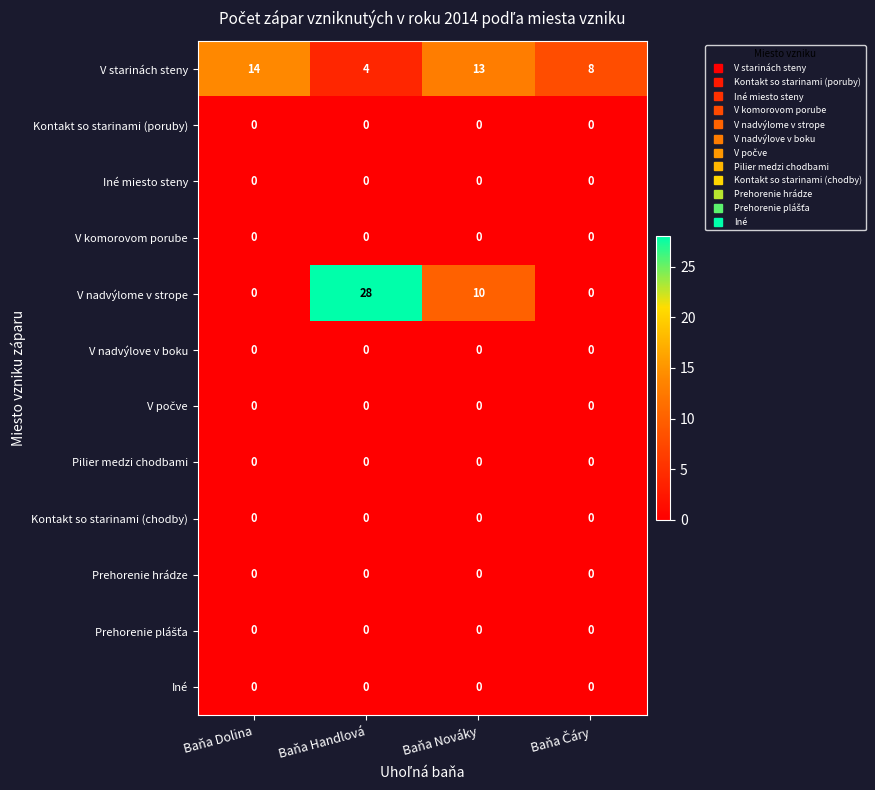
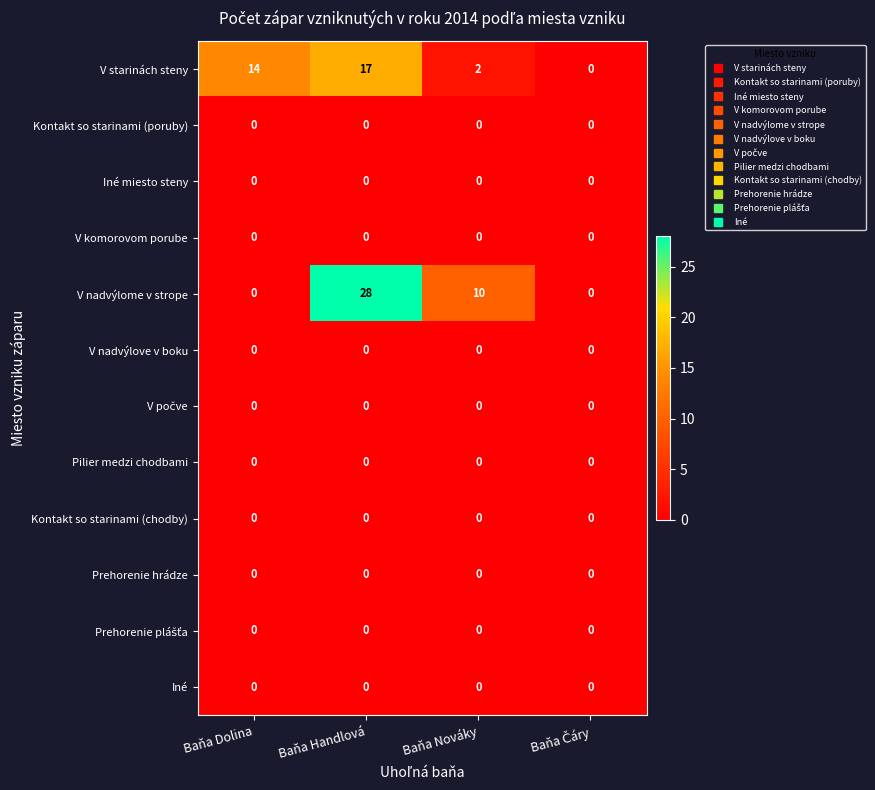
  {
    "V starinách steny": {
      "Baňa Dolina": 14,
-     "Baňa Handlová": 4,
-     "Baňa Nováky": 13,
-     "Baňa Čáry": 8
+     "Baňa Handlová": 17,
+     "Baňa Nováky": 2,
+     "Baňa Čáry": 0
    },
    "Kontakt so starinami (poruby)": {
      "Baňa Dolina": 0,
      "Baňa Handlová": 0,
      "Baňa Nováky": 0,
      "Baňa Čáry": 0
    },
    "Iné miesto steny": {
      "Baňa Dolina": 0,
      "Baňa Handlová": 0,
      "Baňa Nováky": 0,
      "Baňa Čáry": 0
    },
    "V komorovom porube": {
      "Baňa Dolina": 0,
      "Baňa Handlová": 0,
      "Baňa Nováky": 0,
      "Baňa Čáry": 0
    },
    "V nadvýlome v strope": {
      "Baňa Dolina": 0,
      "Baňa Handlová": 28,
      "Baňa Nováky": 10,
      "Baňa Čáry": 0
    },
    "V nadvýlove v boku": {
      "Baňa Dolina": 0,
      "Baňa Handlová": 0,
      "Baňa Nováky": 0,
      "Baňa Čáry": 0
    },
    "V počve": {
      "Baňa Dolina": 0,
      "Baňa Handlová": 0,
      "Baňa Nováky": 0,
      "Baňa Čáry": 0
    },
    "Pilier medzi chodbami": {
      "Baňa Dolina": 0,
      "Baňa Handlová": 0,
      "Baňa Nováky": 0,
      "Baňa Čáry": 0
    },
    "Kontakt so starinami (chodby)": {
      "Baňa Dolina": 0,
      "Baňa Handlová": 0,
      "Baňa Nováky": 0,
      "Baňa Čáry": 0
    },
    "Prehorenie hrádze": {
      "Baňa Dolina": 0,
      "Baňa Handlová": 0,
      "Baňa Nováky": 0,
      "Baňa Čáry": 0
    },
    "Prehorenie plášťa": {
      "Baňa Dolina": 0,
      "Baňa Handlová": 0,
      "Baňa Nováky": 0,
      "Baňa Čáry": 0
    },
    "Iné": {
      "Baňa Dolina": 0,
      "Baňa Handlová": 0,
      "Baňa Nováky": 0,
      "Baňa Čáry": 0
    }
  }
